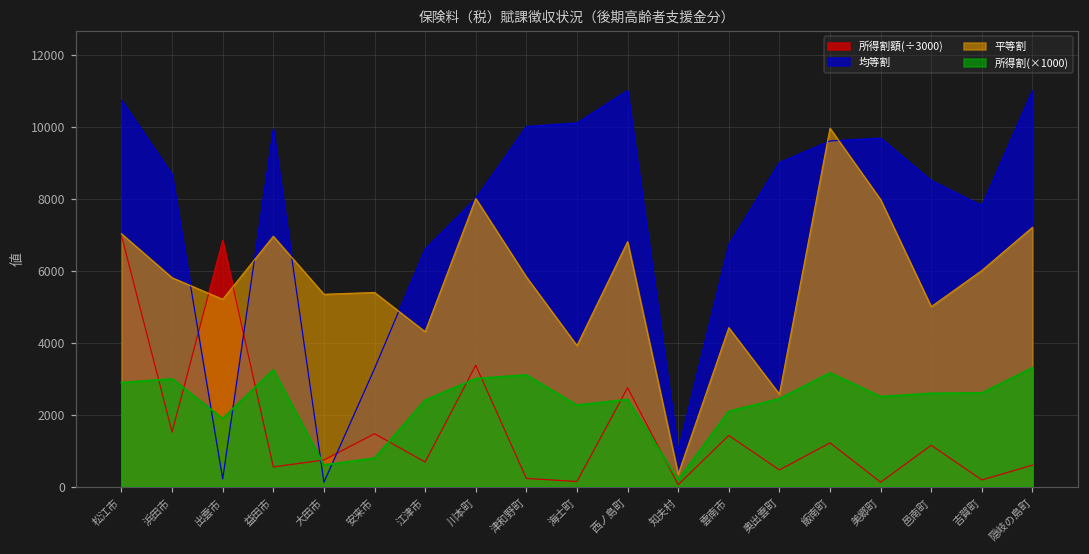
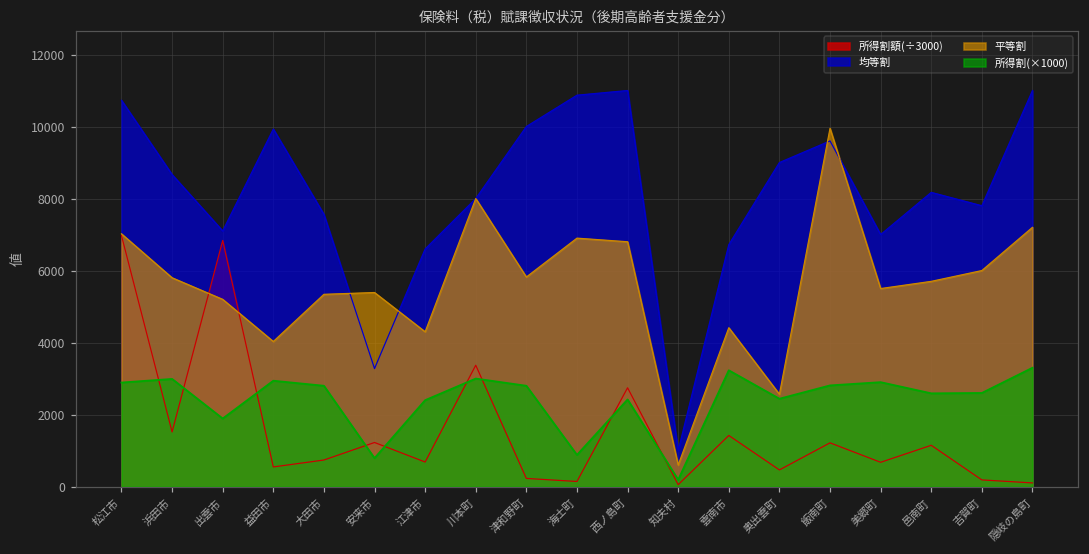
  {
    "所得割額(÷3000)": {
      "浜田市": 1500,
      "出雲市": 6800,
      "益田市": 500,
      "大田市": 700,
-     "安来市": 1500,
+     "安来市": 1200,
      "江津市": 700,
      "川本町": 3400,
      "津和野町": 200,
      "海士町": 100,
      "西ノ島町": 2700,
      "知夫村": 100,
      "雲南市": 1400,
      "奥出雲町": 500,
      "飯南町": 1200,
-     "美郷町": 100,
+     "美郷町": 700,
      "邑南町": 1100,
      "吉賀町": 200,
-     "隠岐の島町": 600
+     "隠岐の島町": 100
    },
    "均等割": {
      "松江市": 10700,
      "浜田市": 8700,
-     "出雲市": 200,
+     "出雲市": 7100,
      "益田市": 9900,
-     "大田市": 100,
+     "大田市": 7600,
      "安来市": 3300,
      "江津市": 6600,
      "津和野町": 10000,
-     "海士町": 10100,
+     "海士町": 10900,
      "西ノ島町": 11000,
      "知夫村": 1000,
      "雲南市": 6700,
      "奥出雲町": 9000,
      "飯南町": 9600,
-     "美郷町": 9700,
-     "邑南町": 8500,
+     "美郷町": 7000,
+     "邑南町": 8200,
      "吉賀町": 7800,
      "隠岐の島町": 11000
    },
    "平等割": {
      "浜田市": 5800,
      "出雲市": 5200,
-     "益田市": 7000,
+     "益田市": 4000,
      "大田市": 5300,
      "安来市": 5400,
      "江津市": 4300,
      "津和野町": 5800,
-     "海士町": 3900,
+     "海士町": 6900,
      "西ノ島町": 6800,
-     "知夫村": 300,
+     "知夫村": 600,
      "雲南市": 4400,
      "奥出雲町": 2600,
      "飯南町": 10000,
-     "美郷町": 8000,
-     "邑南町": 5000,
+     "美郷町": 5500,
+     "邑南町": 5700,
      "吉賀町": 6000,
      "隠岐の島町": 7200
    },
    "所得割(×1000)": {
      "松江市": 2900,
      "浜田市": 3000,
      "出雲市": 1900,
-     "益田市": 3200,
-     "大田市": 600,
+     "益田市": 2900,
+     "大田市": 2800,
      "安来市": 800,
      "江津市": 2400,
      "川本町": 3000,
-     "津和野町": 3100,
-     "海士町": 2300,
+     "津和野町": 2800,
+     "海士町": 900,
      "西ノ島町": 2400,
      "知夫村": 200,
-     "雲南市": 2100,
+     "雲南市": 3200,
      "奥出雲町": 2400,
-     "飯南町": 3200,
-     "美郷町": 2500,
+     "飯南町": 2800,
+     "美郷町": 2900,
      "邑南町": 2600,
      "吉賀町": 2600,
      "隠岐の島町": 3300
    }
  }
